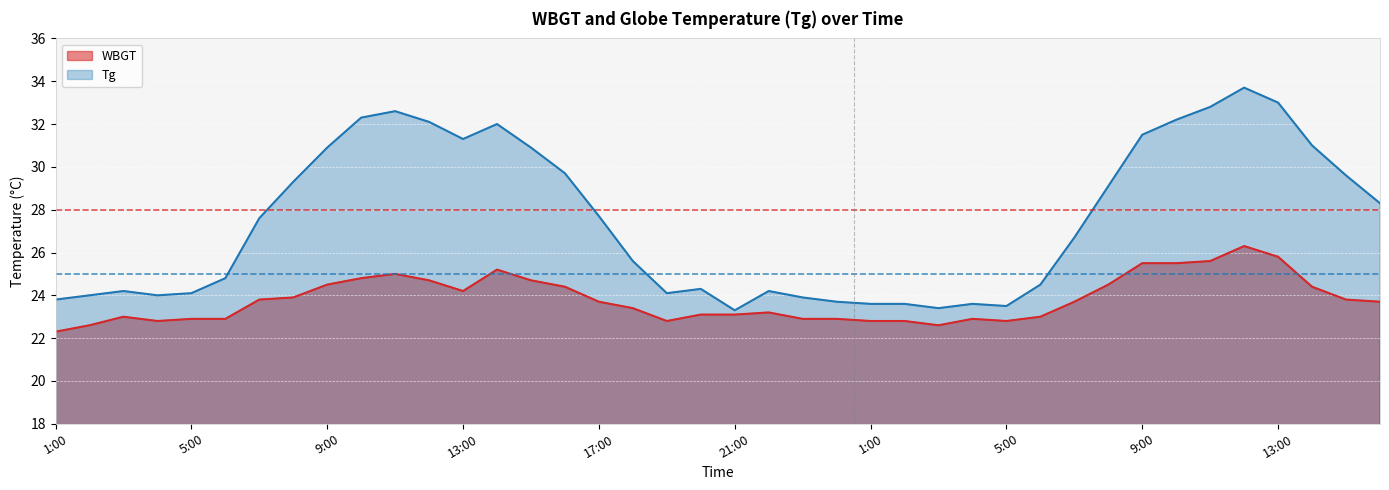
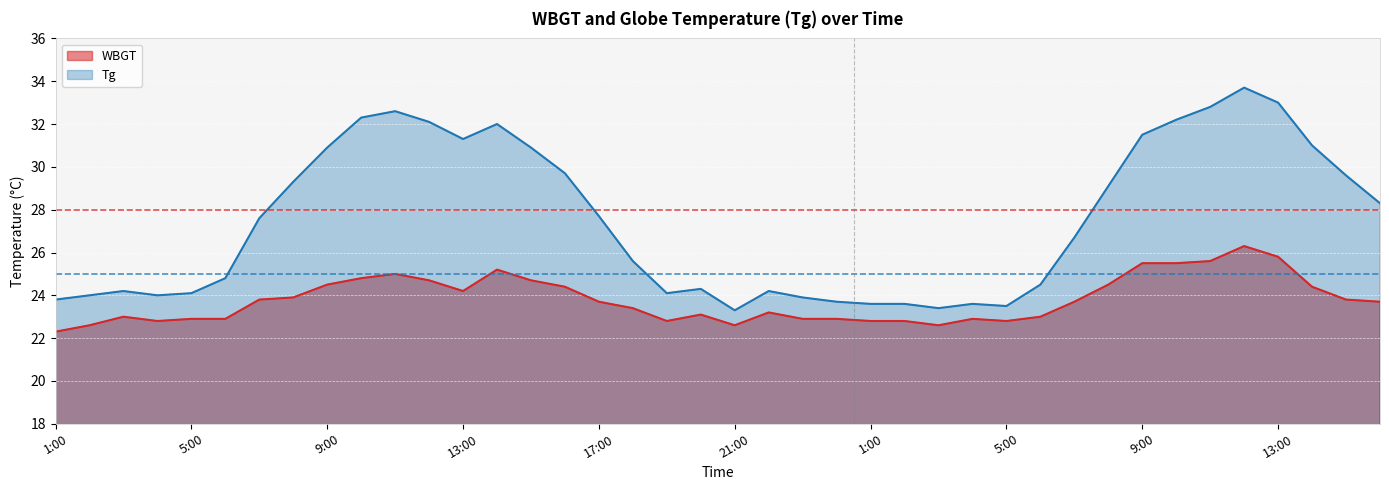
  {
    "WBGT": {
      "17:00": 23.7,
-     "21:00": 23.1
+     "21:00": 22.6
    },
    "Tg": {
      "17:00": 27.7,
      "21:00": 23.3
    }
  }
